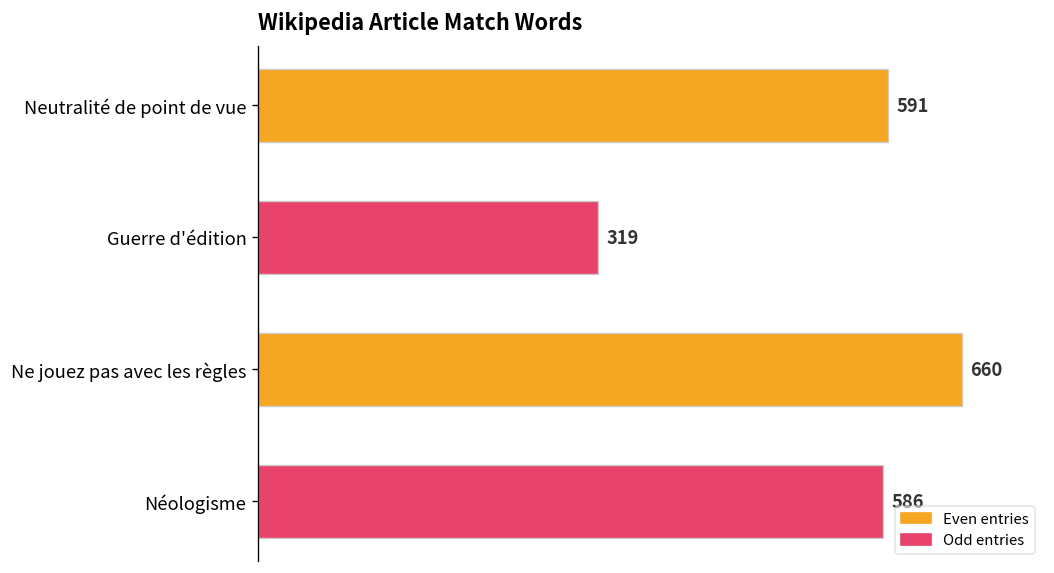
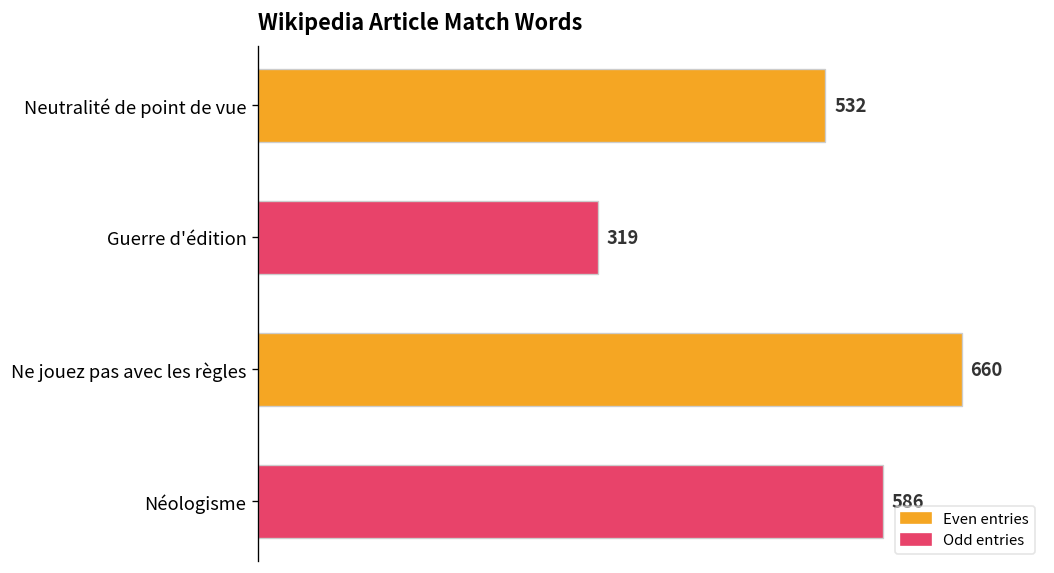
  {
-   "Neutralité de point de vue": 591,
+   "Neutralité de point de vue": 532,
    "Guerre d'édition": 319,
    "Ne jouez pas avec les règles": 660
  }
